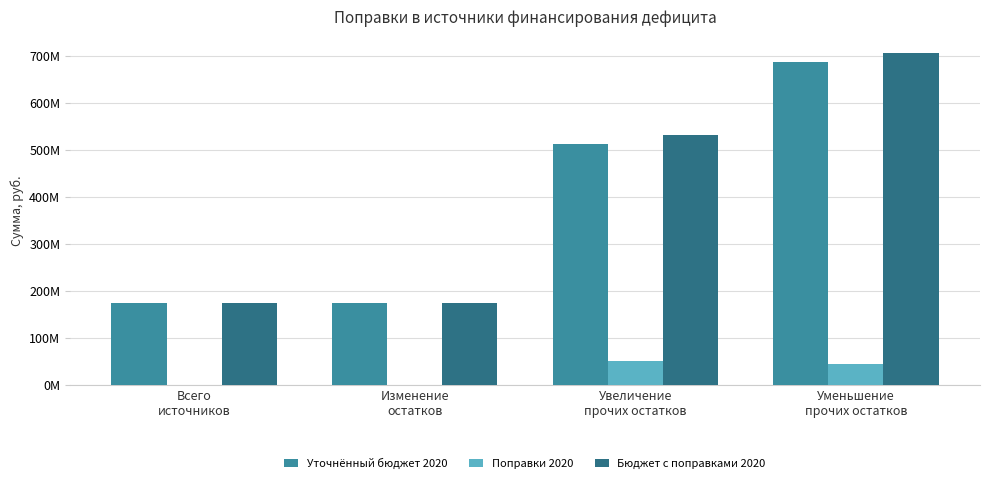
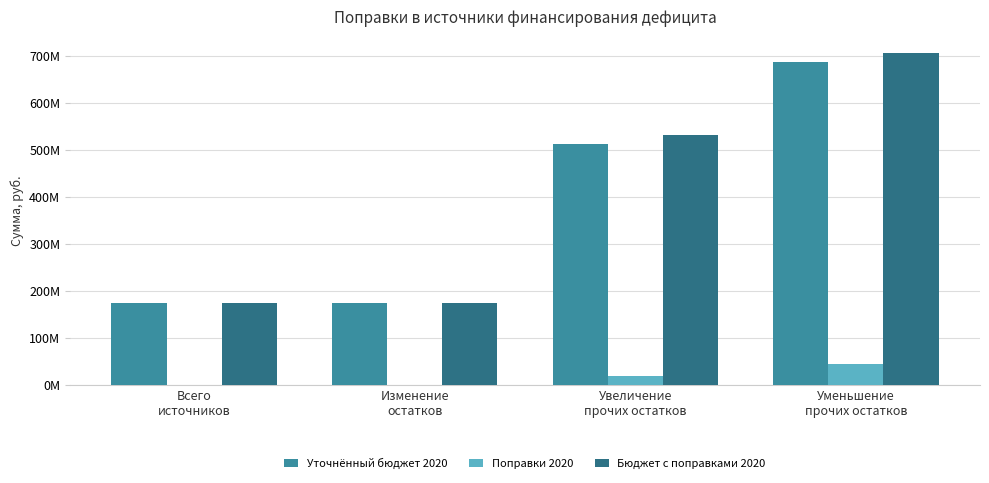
  {
    "Поправки 2020": {
      "Всего источников": 0,
      "Изменение остатков": 0,
-     "Увеличение прочих остатков": 50000000,
+     "Увеличение прочих остатков": 20000000,
      "Уменьшение прочих остатков": 40000000
    }
  }
